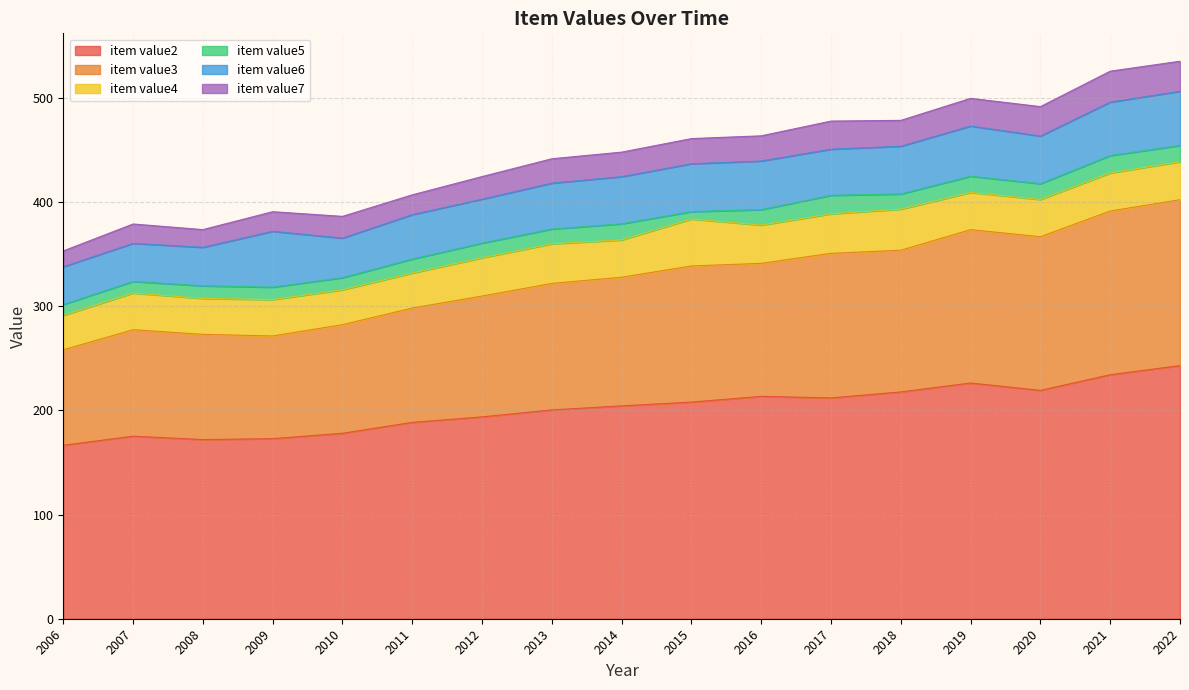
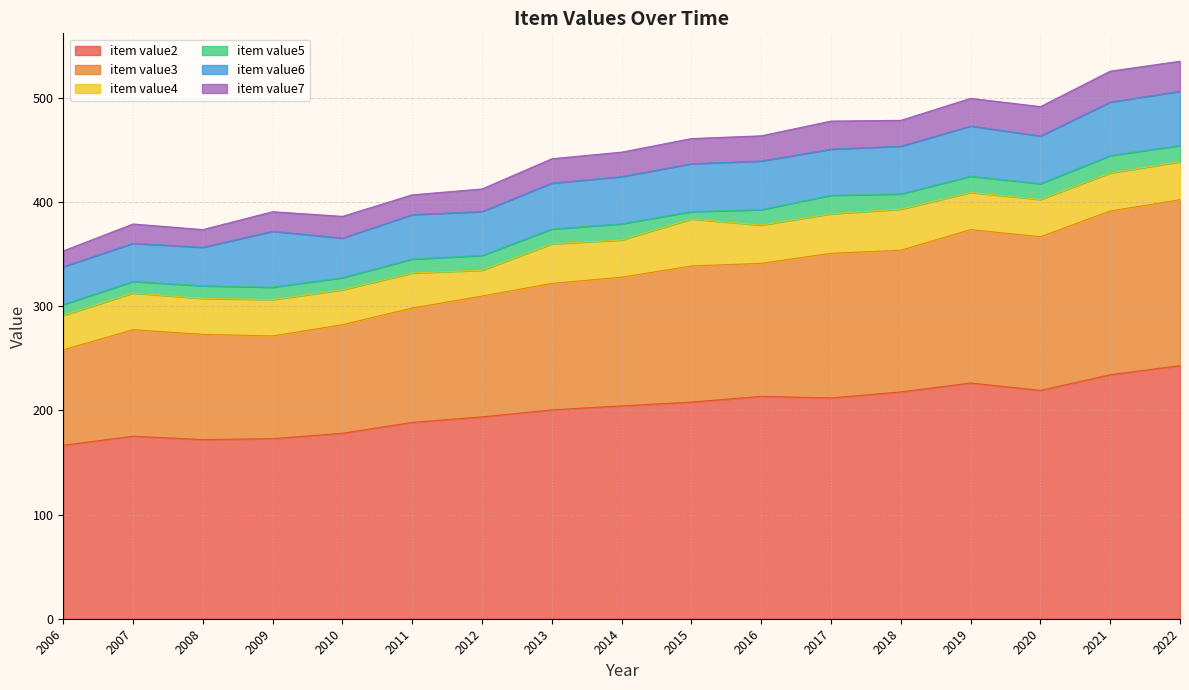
  {
    "item value4": {
      "2006": 33,
      "2007": 35,
      "2008": 35,
      "2009": 35,
      "2010": 33,
      "2011": 34,
-     "2012": 37,
+     "2012": 25,
      "2013": 38,
      "2014": 36,
      "2015": 45,
      "2016": 37,
      "2017": 38,
      "2018": 39,
      "2019": 36,
      "2020": 36,
      "2021": 37,
      "2022": 36
    },
    "item value5": {
      "2006": 10,
      "2007": 11,
      "2008": 12,
      "2009": 12,
      "2010": 12,
      "2011": 13,
      "2012": 14,
      "2013": 14,
      "2014": 15,
      "2015": 7,
      "2016": 15,
      "2017": 18,
      "2018": 15,
      "2019": 16,
      "2020": 15,
      "2021": 17,
      "2022": 16
    },
    "item value6": {
      "2006": 36,
      "2007": 37,
      "2008": 37,
      "2009": 54,
      "2010": 38,
      "2011": 43,
      "2012": 42,
      "2013": 44,
      "2014": 45,
      "2015": 46,
      "2016": 47,
      "2017": 44,
      "2018": 46,
      "2019": 48,
      "2020": 46,
      "2021": 51,
      "2022": 52
    },
    "item value7": {
      "2006": 15,
      "2007": 19,
      "2008": 17,
      "2009": 19,
      "2010": 21,
      "2011": 19,
      "2012": 22,
      "2013": 23,
      "2014": 24,
      "2015": 24,
      "2016": 24,
      "2017": 27,
      "2018": 25,
      "2019": 27,
      "2020": 28,
      "2021": 30,
      "2022": 29
    }
  }
